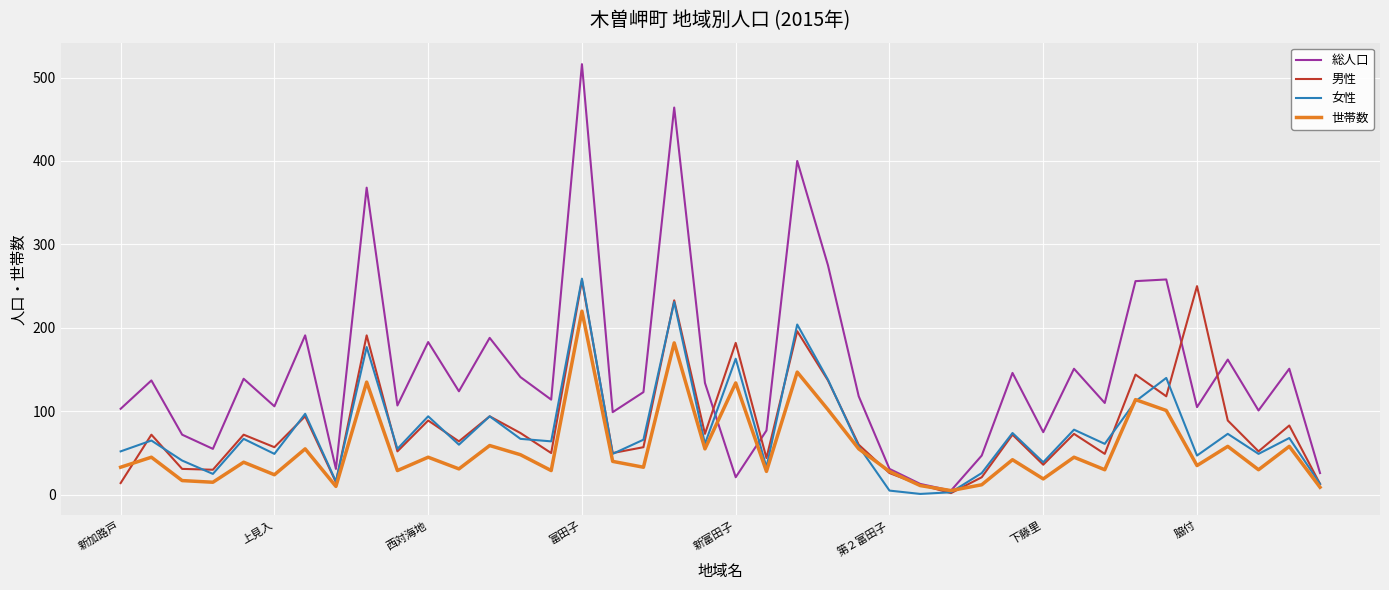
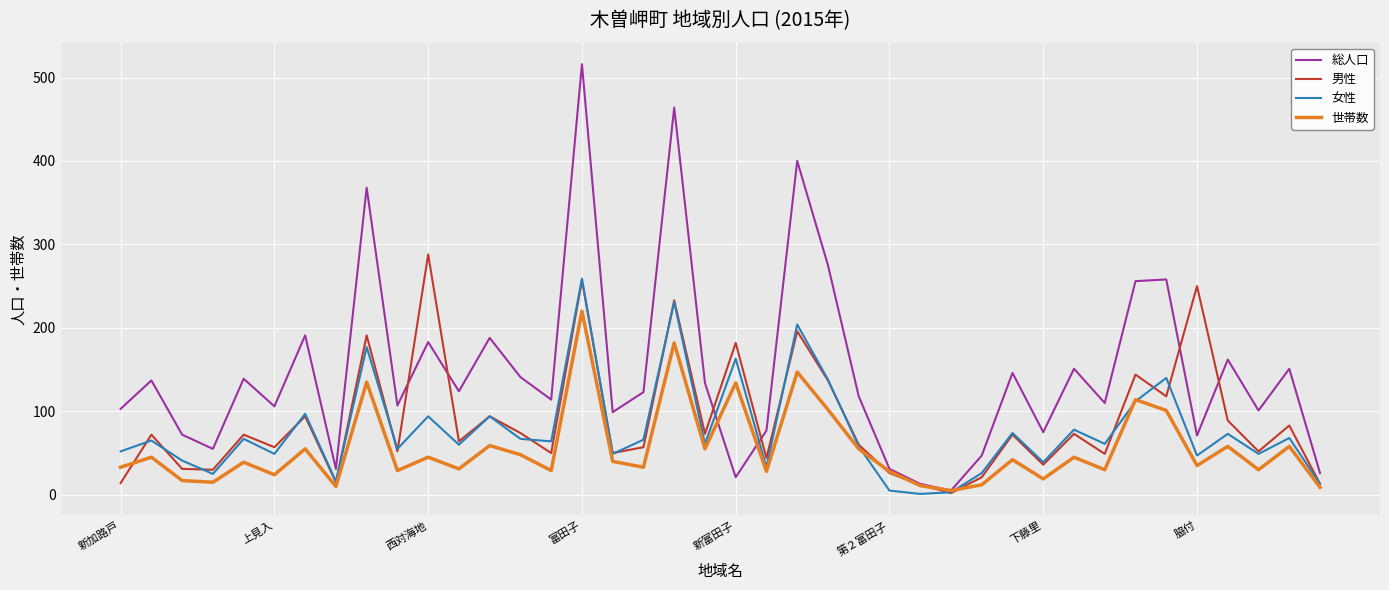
  {
    "総人口": {
      "新加路戸": 100,
      "上見入": 110,
      "西対海地": 180,
      "富田子": 520,
      "新富田子": 20,
      "下藤里": 80,
-     "脇付": 110
+     "脇付": 70
    },
    "男性": {
      "新加路戸": 10,
      "上見入": 60,
-     "西対海地": 90,
+     "西対海地": 290,
      "新富田子": 180,
      "脇付": 250
    },
    "女性": {
      "新加路戸": 50,
      "上見入": 50,
      "西対海地": 90,
      "新富田子": 160,
      "第２富田子": 10,
      "脇付": 50
    },
    "世帯数": {
      "新加路戸": 30,
      "上見入": 20,
      "西対海地": 50,
      "富田子": 220,
      "新富田子": 130,
      "下藤里": 20,
      "脇付": 40
    }
  }
